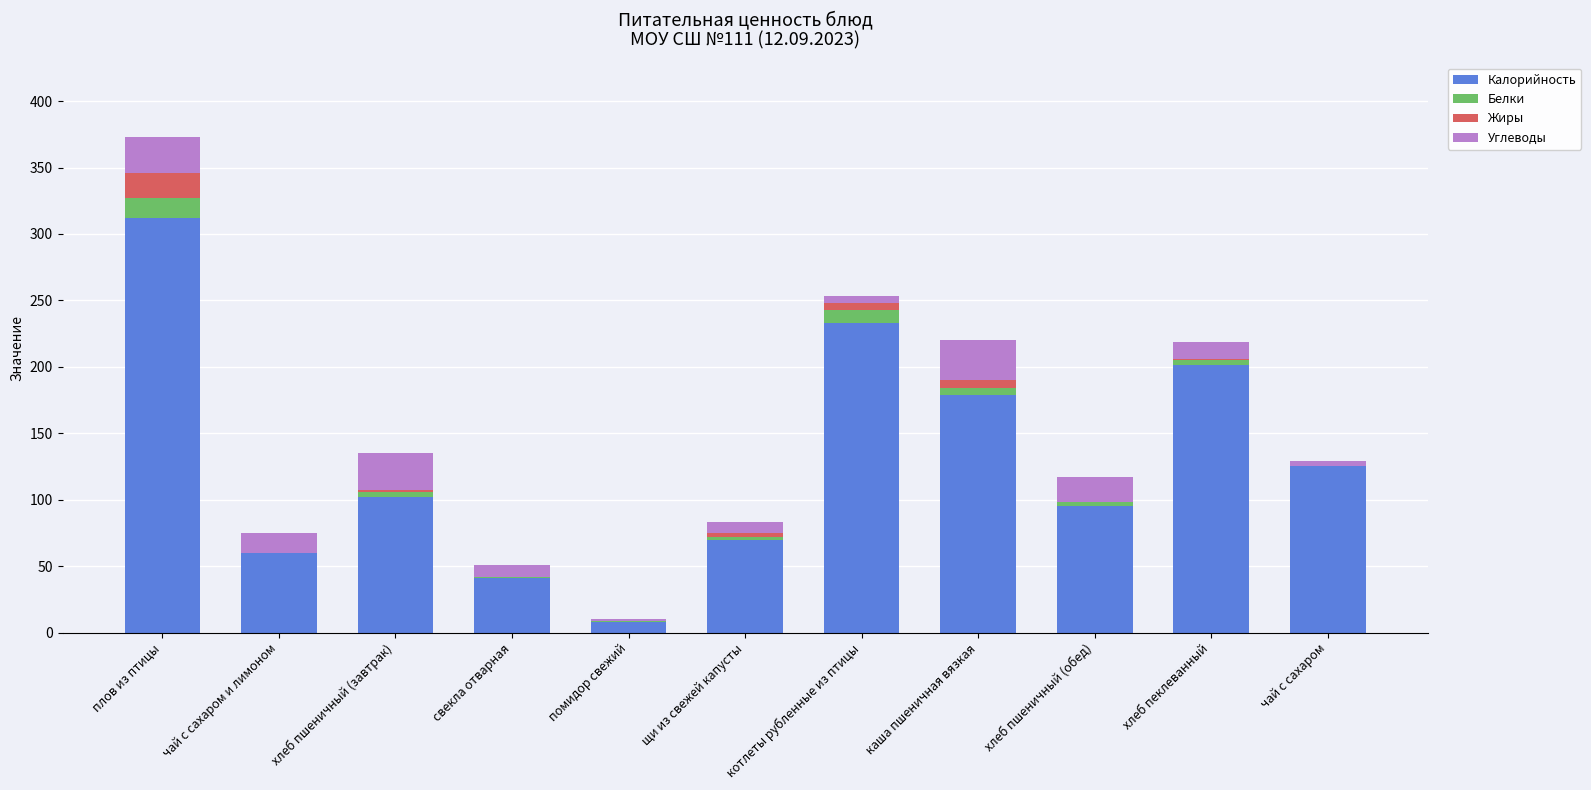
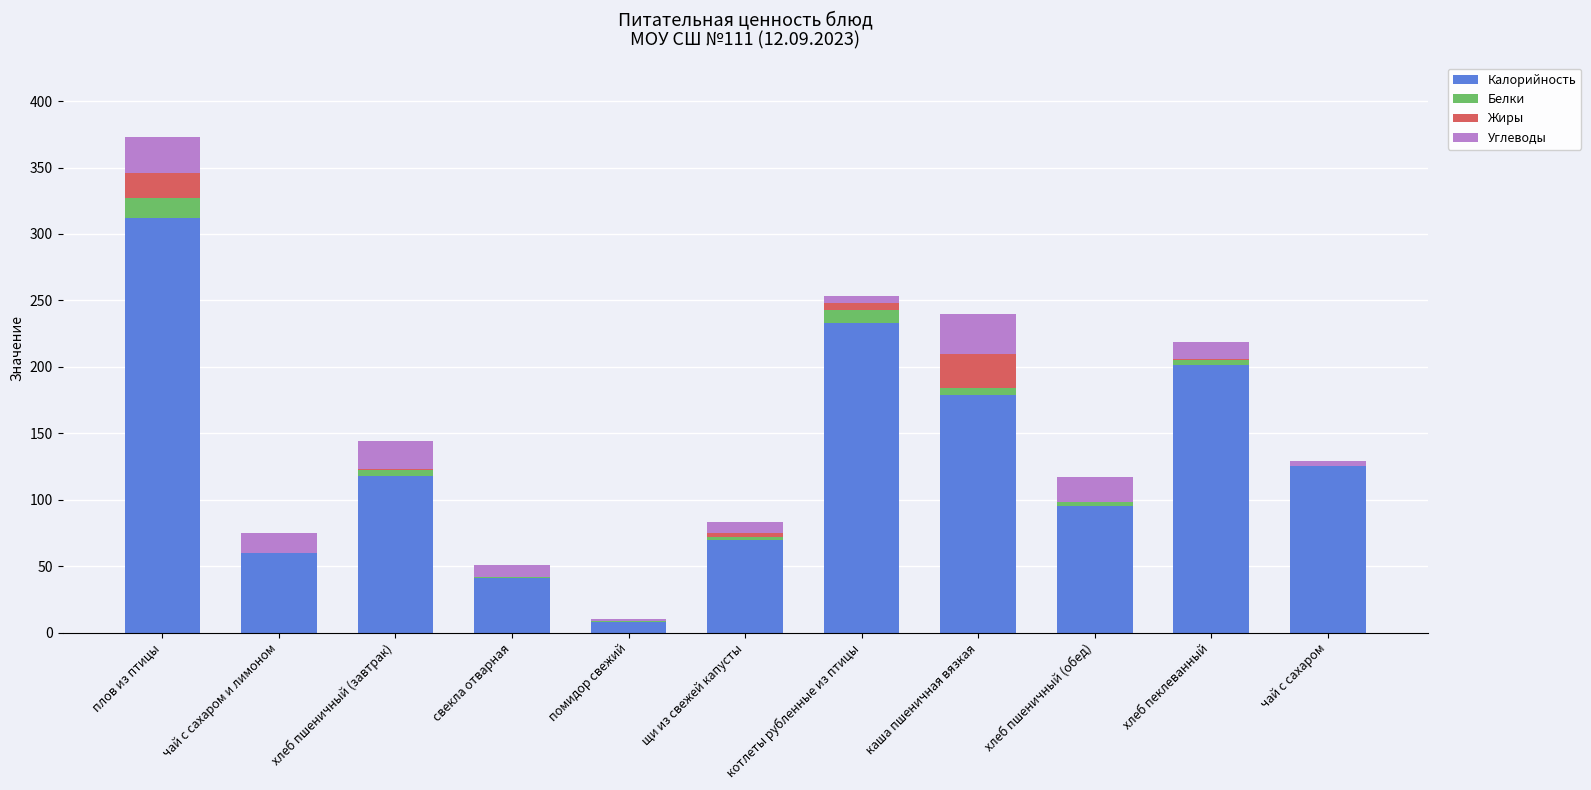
  {
    "Калорийность": {
      "плов из птицы": 312,
      "чай с сахаром и лимоном": 60,
-     "хлеб пшеничный (завтрак)": 102,
+     "хлеб пшеничный (завтрак)": 118,
      "свекла отварная": 41,
      "помидор свежий": 8,
      "щи из свежей капусты": 70,
      "котлеты рубленные из птицы": 233,
      "каша пшеничная вязкая": 179,
      "хлеб пшеничный (обед)": 95,
      "хлеб пеклеванный": 201,
      "чай с сахаром": 125
    },
    "Белки": {
      "плов из птицы": 15,
      "чай с сахаром и лимоном": 0,
      "хлеб пшеничный (завтрак)": 4,
      "щи из свежей капусты": 2,
      "котлеты рубленные из птицы": 10,
      "каша пшеничная вязкая": 5,
      "хлеб пшеничный (обед)": 3,
      "хлеб пеклеванный": 4,
      "чай с сахаром": 0
    },
    "Жиры": {
      "плов из птицы": 19,
      "чай с сахаром и лимоном": 0,
      "свекла отварная": 0,
      "помидор свежий": 0,
      "щи из свежей капусты": 3,
      "котлеты рубленные из птицы": 5,
-     "каша пшеничная вязкая": 6,
+     "каша пшеничная вязкая": 26,
      "хлеб пшеничный (обед)": 0,
      "чай с сахаром": 0
    },
    "Углеводы": {
      "плов из птицы": 27,
      "чай с сахаром и лимоном": 15,
-     "хлеб пшеничный (завтрак)": 28,
+     "хлеб пшеничный (завтрак)": 21,
      "свекла отварная": 9,
      "щи из свежей капусты": 8,
      "котлеты рубленные из птицы": 5,
      "каша пшеничная вязкая": 30,
      "хлеб пшеничный (обед)": 19,
      "хлеб пеклеванный": 13,
      "чай с сахаром": 4
    }
  }
